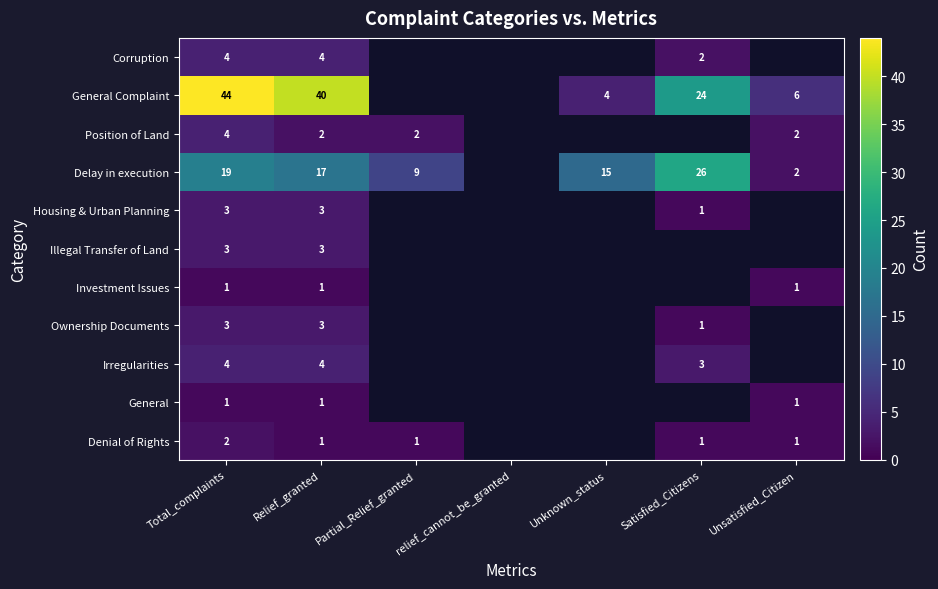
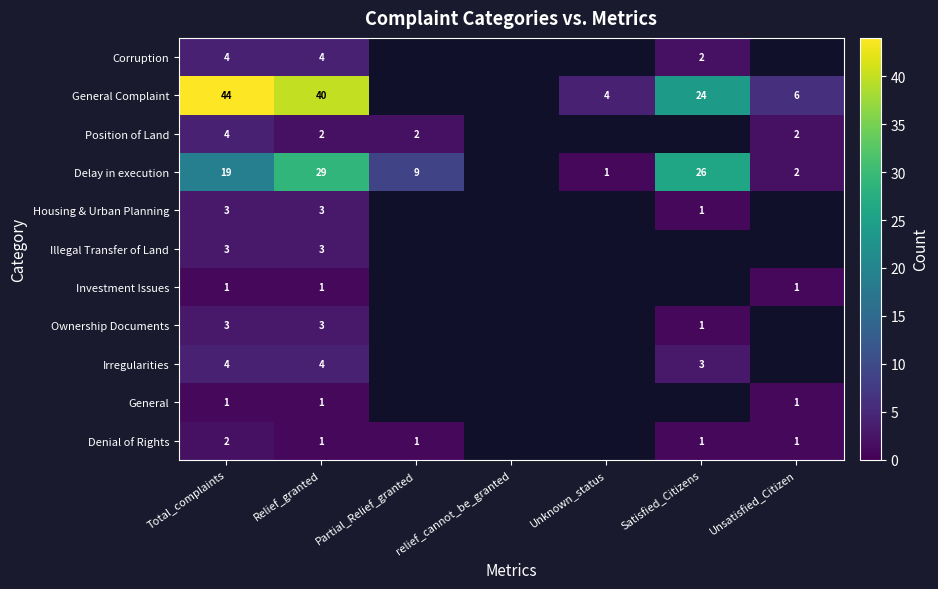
  {
    "Corruption": {
      "Total_complaints": 4,
      "Relief_granted": 4,
      "Satisfied_Citizens": 2
    },
    "General Complaint": {
      "Total_complaints": 44,
      "Relief_granted": 40,
      "Unknown_status": 4,
      "Satisfied_Citizens": 24,
      "Unsatisfied_Citizen": 6
    },
    "Position of Land": {
      "Total_complaints": 4,
      "Relief_granted": 2,
      "Partial_Relief_granted": 2,
      "Unsatisfied_Citizen": 2
    },
    "Delay in execution": {
      "Total_complaints": 19,
-     "Relief_granted": 17,
+     "Relief_granted": 29,
      "Partial_Relief_granted": 9,
-     "Unknown_status": 15,
+     "Unknown_status": 1,
      "Satisfied_Citizens": 26,
      "Unsatisfied_Citizen": 2
    },
    "Housing & Urban Planning": {
      "Total_complaints": 3,
      "Relief_granted": 3,
      "Satisfied_Citizens": 1
    },
    "Illegal Transfer of Land": {
      "Total_complaints": 3,
      "Relief_granted": 3
    },
    "Investment Issues": {
      "Total_complaints": 1,
      "Relief_granted": 1,
      "Unsatisfied_Citizen": 1
    },
    "Ownership Documents": {
      "Total_complaints": 3,
      "Relief_granted": 3,
      "Satisfied_Citizens": 1
    },
    "Irregularities": {
      "Total_complaints": 4,
      "Relief_granted": 4,
      "Satisfied_Citizens": 3
    },
    "General": {
      "Total_complaints": 1,
      "Relief_granted": 1,
      "Unsatisfied_Citizen": 1
    },
    "Denial of Rights": {
      "Total_complaints": 2,
      "Relief_granted": 1,
      "Partial_Relief_granted": 1,
      "Satisfied_Citizens": 1,
      "Unsatisfied_Citizen": 1
    }
  }
